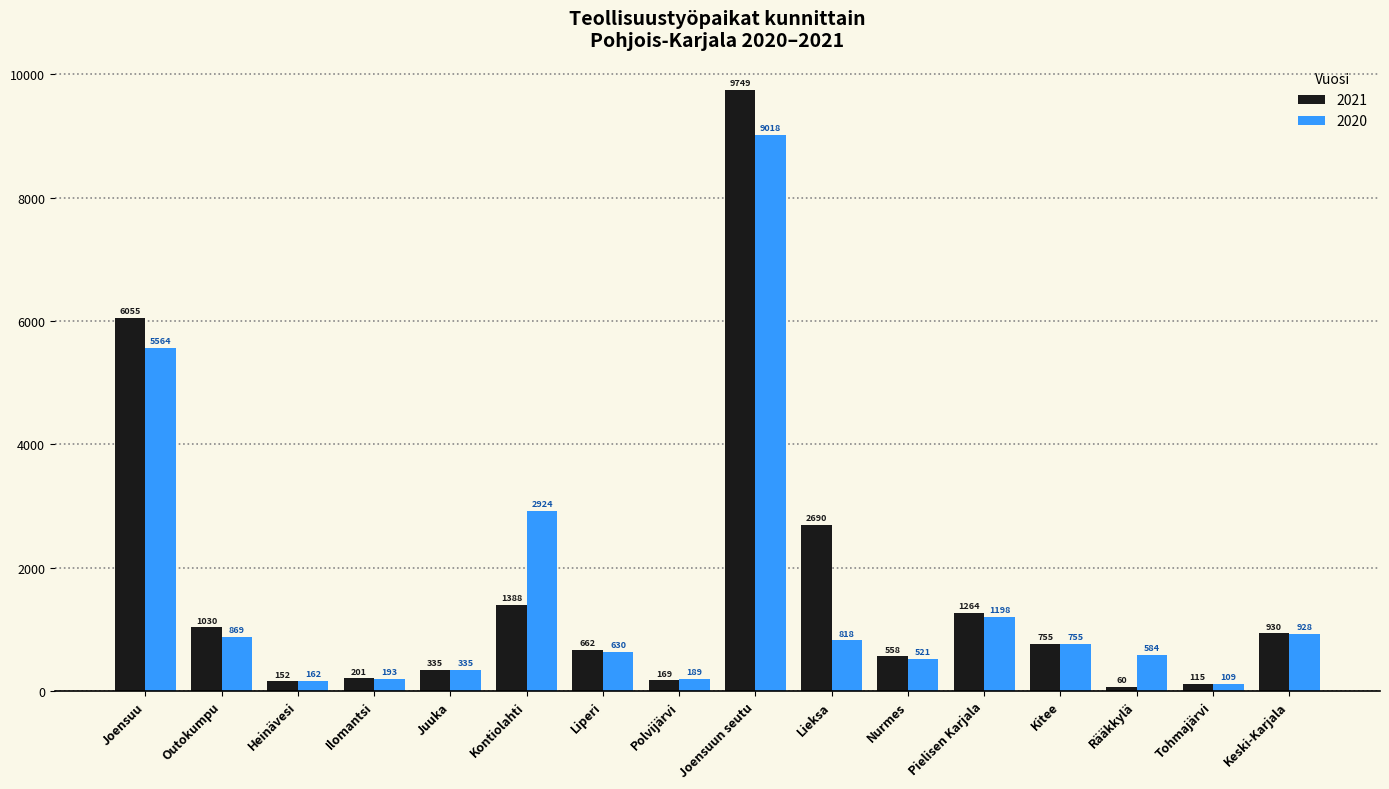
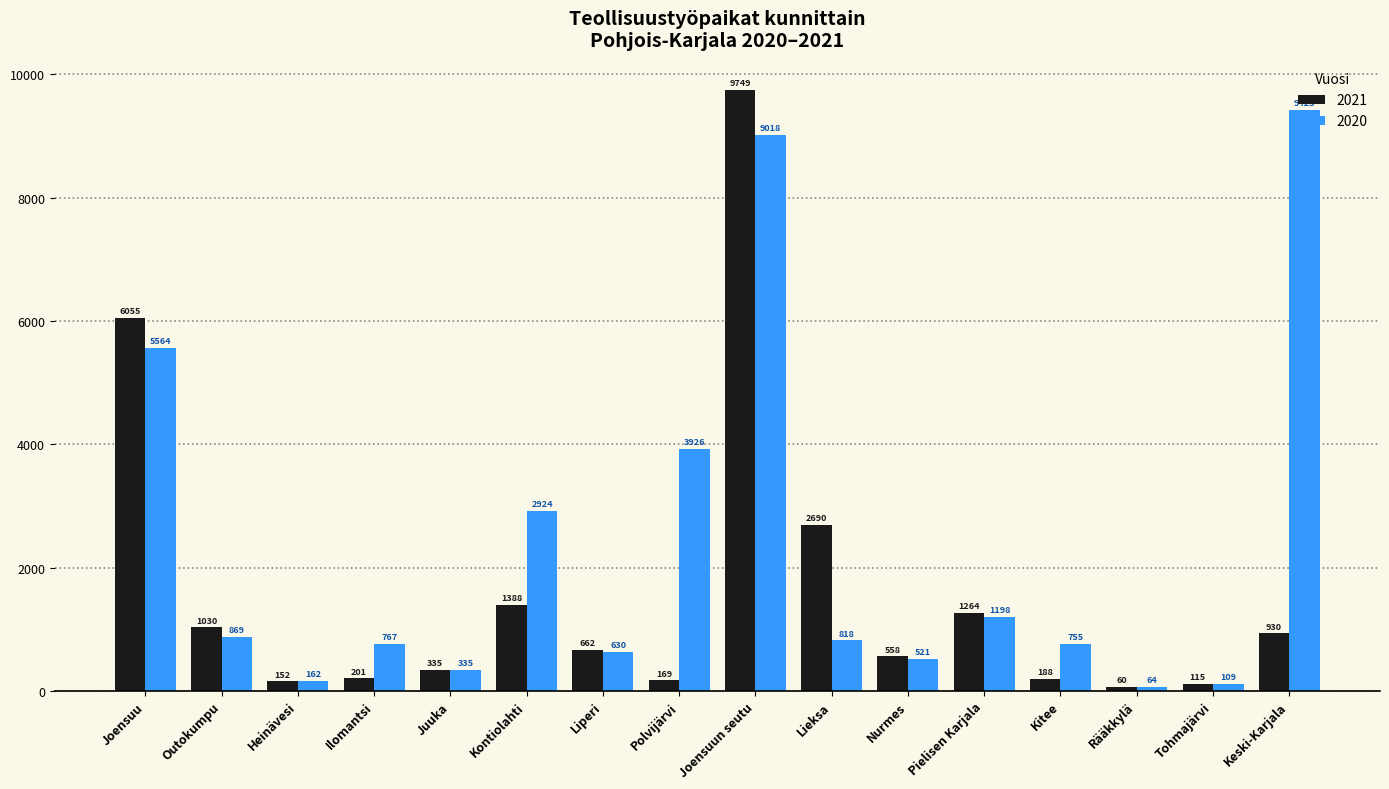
  {
    "2021": {
      "Joensuu": 6055,
      "Outokumpu": 1030,
      "Heinävesi": 152,
      "Ilomantsi": 201,
      "Juuka": 335,
      "Kontiolahti": 1388,
      "Liperi": 662,
      "Polvijärvi": 169,
      "Joensuun seutu": 9749,
      "Lieksa": 2690,
      "Nurmes": 558,
      "Pielisen Karjala": 1264,
-     "Kitee": 755,
+     "Kitee": 188,
      "Rääkkylä": 60,
      "Tohmajärvi": 115,
      "Keski-Karjala": 930
    },
    "2020": {
      "Joensuu": 5564,
      "Outokumpu": 869,
      "Heinävesi": 162,
-     "Ilomantsi": 193,
+     "Ilomantsi": 767,
      "Juuka": 335,
      "Kontiolahti": 2924,
      "Liperi": 630,
-     "Polvijärvi": 189,
+     "Polvijärvi": 3926,
      "Joensuun seutu": 9018,
      "Lieksa": 818,
      "Nurmes": 521,
      "Pielisen Karjala": 1198,
      "Kitee": 755,
-     "Rääkkylä": 584,
+     "Rääkkylä": 64,
      "Tohmajärvi": 109,
-     "Keski-Karjala": 928
+     "Keski-Karjala": 9425
    }
  }
